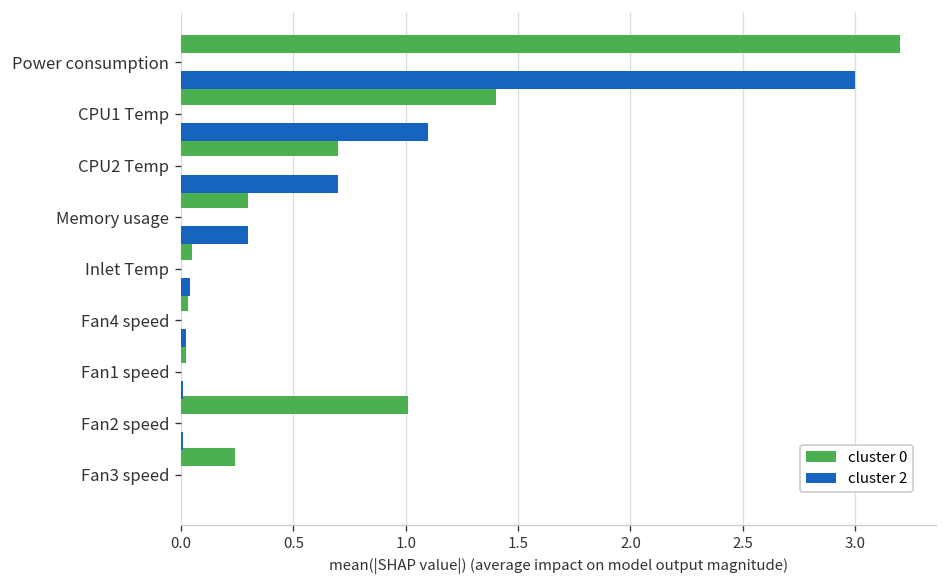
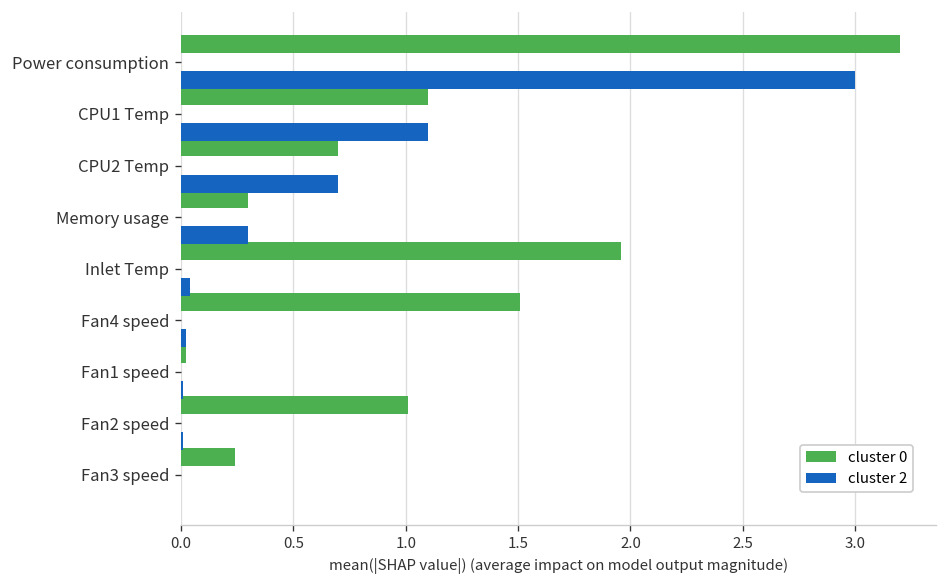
  {
    "cluster 0": {
      "Power consumption": 3.20,
-     "CPU1 Temp": 1.4,
+     "CPU1 Temp": 1.1,
      "CPU2 Temp": 0.70,
      "Memory usage": 0.30,
-     "Inlet Temp": 0.05,
-     "Fan4 speed": 0.03,
+     "Inlet Temp": 1.96,
+     "Fan4 speed": 1.51,
      "Fan1 speed": 0.02,
      "Fan2 speed": 1.01,
      "Fan3 speed": 0.24
    },
    "cluster 2": {
      "Power consumption": 3.00,
      "CPU1 Temp": 1.10,
      "CPU2 Temp": 0.70,
      "Memory usage": 0.30,
      "Inlet Temp": 0.04,
      "Fan4 speed": 0.02,
      "Fan3 speed": 0.00
    }
  }
